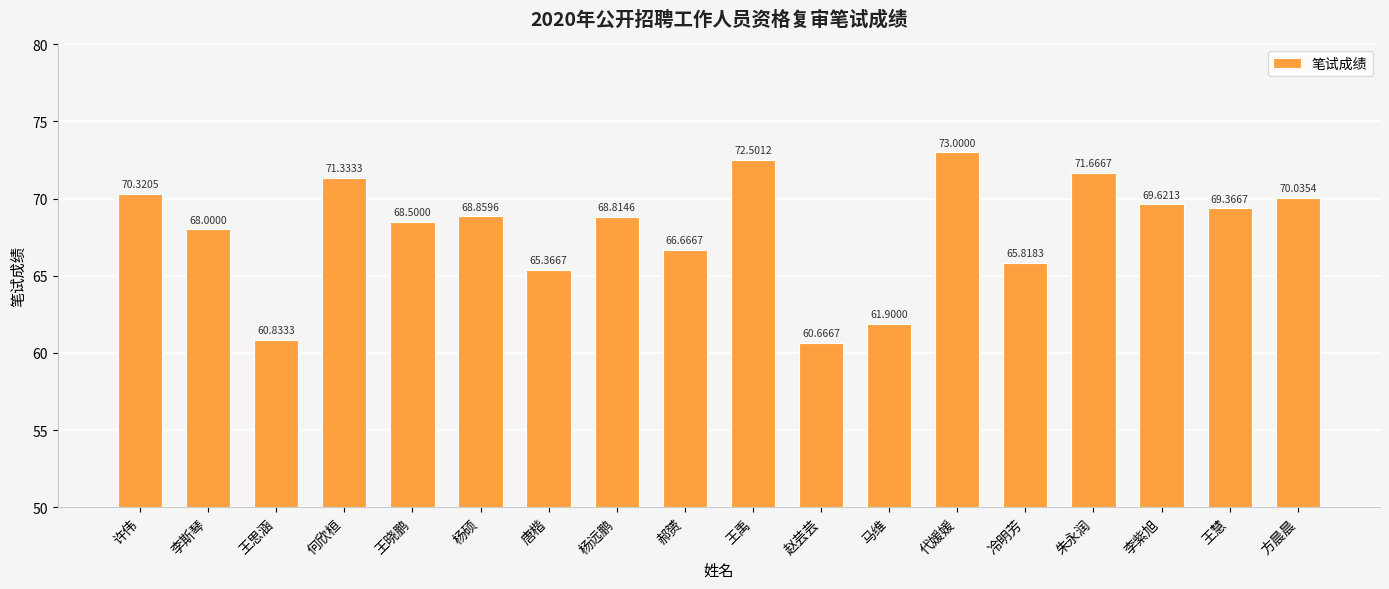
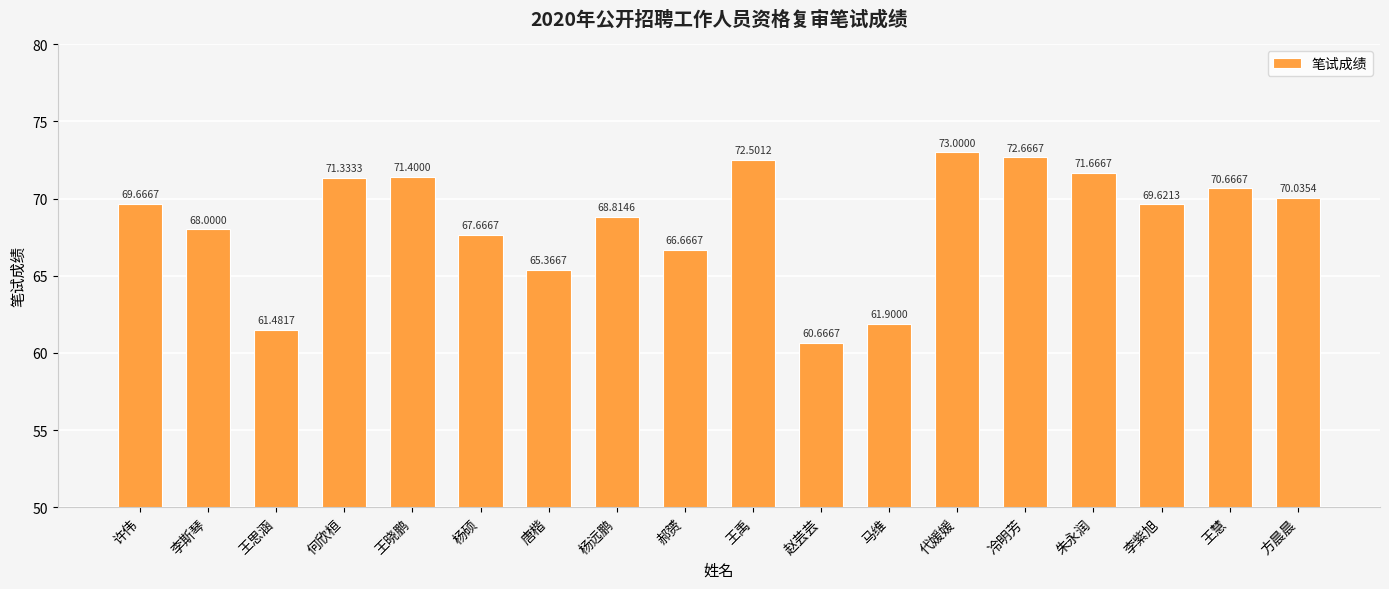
  {
-   "许伟": 70.3205,
+   "许伟": 69.6667,
    "李斯琴": 68.0000,
-   "王思涵": 60.8333,
+   "王思涵": 61.4817,
    "何欣桓": 71.3333,
-   "王晓鹏": 68.5000,
-   "杨硕": 68.8596,
+   "王晓鹏": 71.4000,
+   "杨硕": 67.6667,
    "唐楷": 65.3667,
    "杨远鹏": 68.8146,
    "郝赟": 66.6667,
    "王禹": 72.5012,
    "赵芸芸": 60.6667,
    "马维": 61.9000,
    "代媛媛": 73.0000,
-   "冷明芳": 65.8183,
+   "冷明芳": 72.6667,
    "朱永润": 71.6667,
    "李紫旭": 69.6213,
-   "王慧": 69.3667,
+   "王慧": 70.6667,
    "方晨晨": 70.0354
  }
